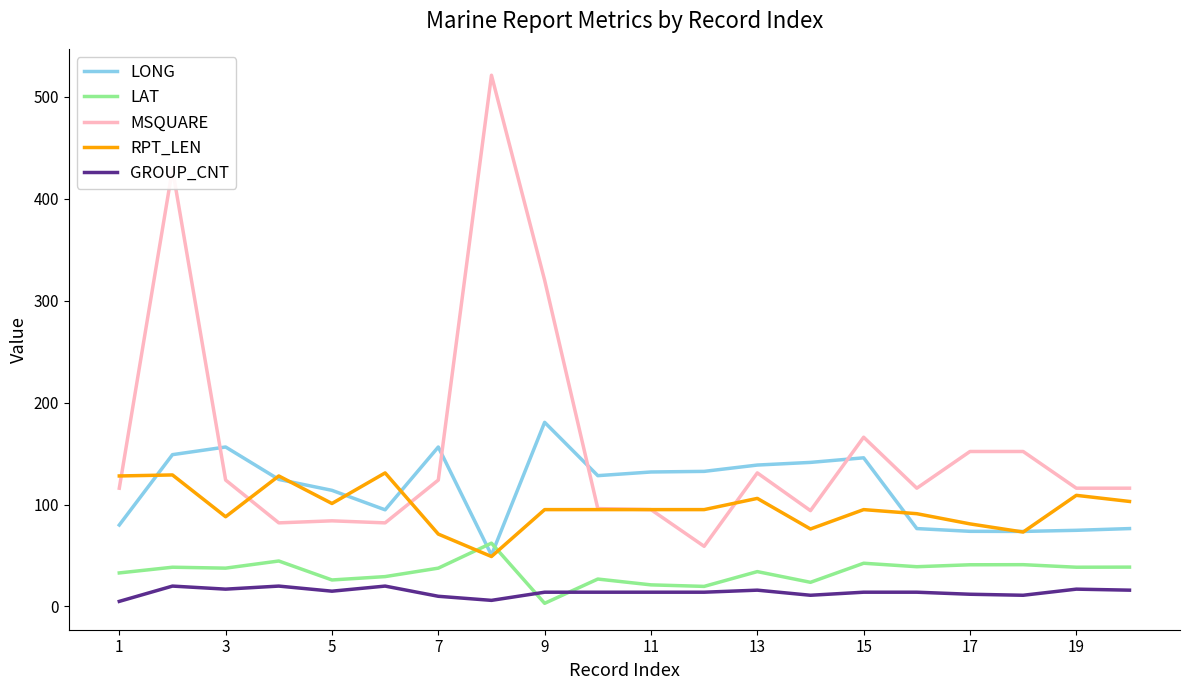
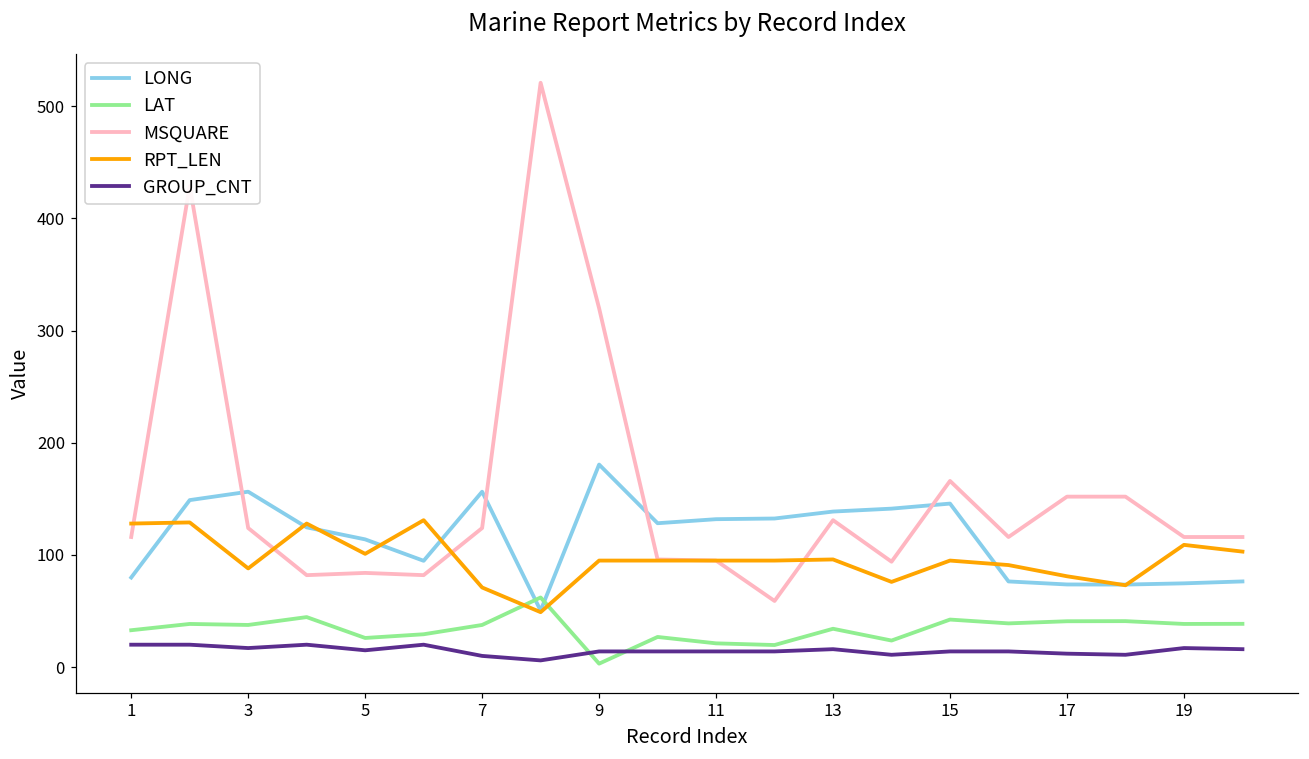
  {
    "LONG": {
      "1": 80,
      "3": 156,
      "5": 114,
      "7": 156,
      "9": 181,
      "11": 132,
      "13": 139,
      "15": 146,
      "17": 74,
      "19": 75
    },
    "LAT": {
      "1": 33,
      "3": 38,
      "5": 26,
      "7": 38,
      "9": 3,
      "11": 21,
      "13": 34,
      "15": 42,
      "17": 41,
      "19": 39
    },
    "MSQUARE": {
      "1": 116,
      "3": 124,
      "5": 84,
      "7": 124,
      "9": 320,
      "13": 131,
      "15": 166,
      "17": 152,
      "19": 116
    },
    "RPT_LEN": {
      "1": 128,
      "3": 88,
      "5": 101,
      "7": 71,
      "9": 95,
-     "13": 106,
+     "13": 96,
      "15": 95,
      "17": 81,
      "19": 109
    },
    "GROUP_CNT": {
-     "1": 5,
+     "1": 20,
      "3": 17,
      "5": 15,
      "7": 10,
      "9": 14,
      "11": 14,
      "13": 16,
      "15": 14,
      "17": 12,
      "19": 17
    }
  }
